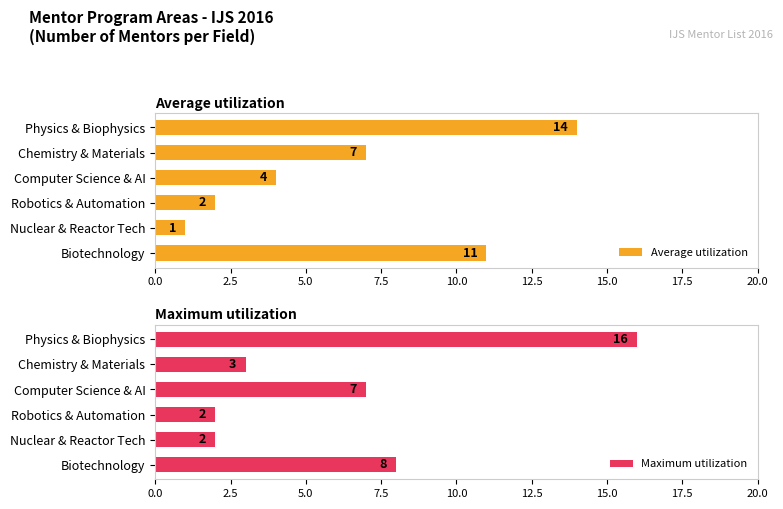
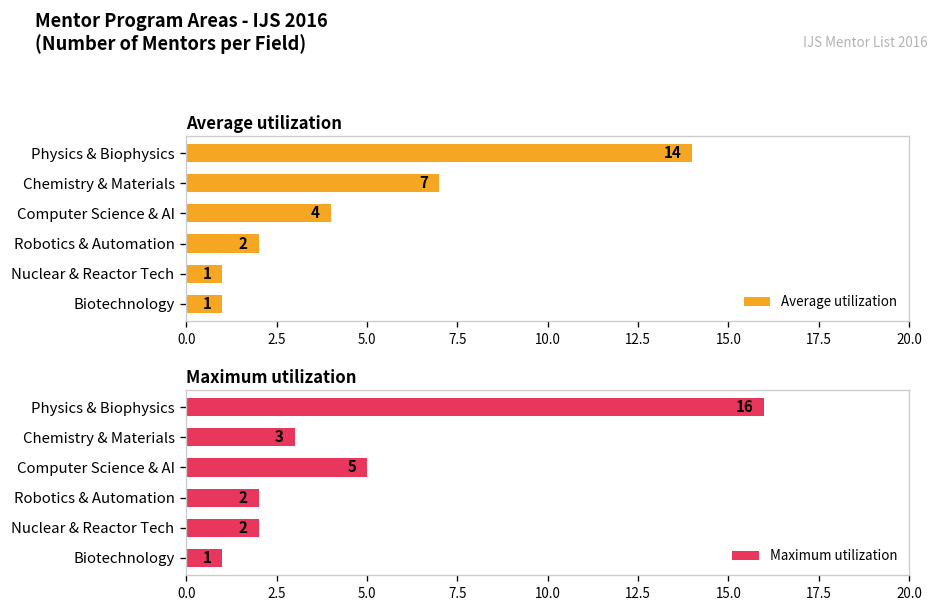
  {
    "Average utilization": {
      "Physics & Biophysics": 14,
      "Chemistry & Materials": 7,
      "Computer Science & AI": 4,
      "Robotics & Automation": 2,
      "Nuclear & Reactor Tech": 1,
-     "Biotechnology": 11
+     "Biotechnology": 1
    },
    "Maximum utilization": {
      "Physics & Biophysics": 16,
      "Chemistry & Materials": 3,
-     "Computer Science & AI": 7,
+     "Computer Science & AI": 5,
      "Robotics & Automation": 2,
      "Nuclear & Reactor Tech": 2,
-     "Biotechnology": 8
+     "Biotechnology": 1
    }
  }
